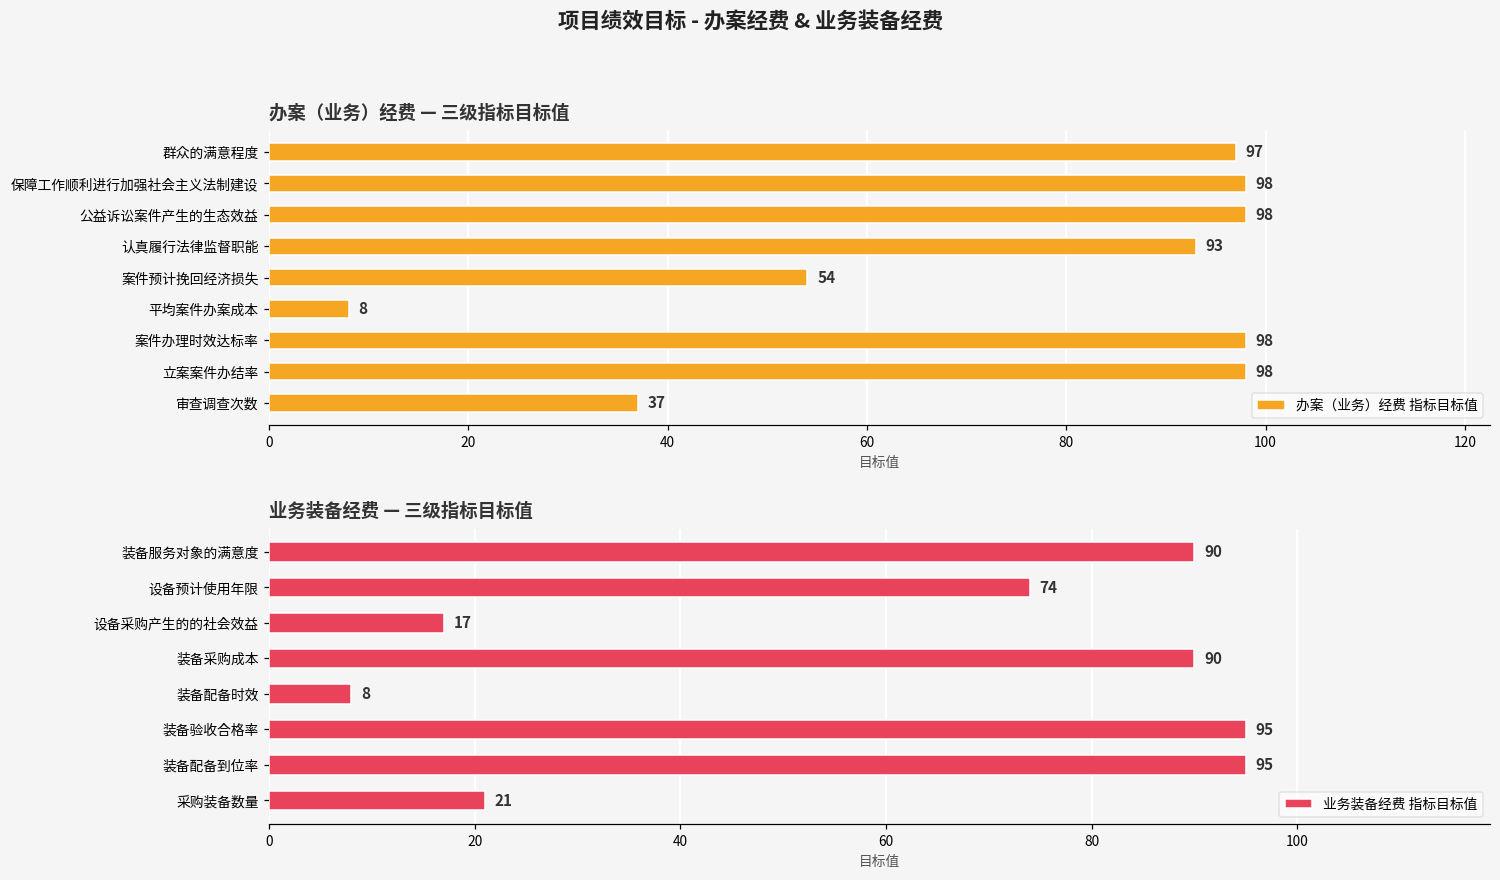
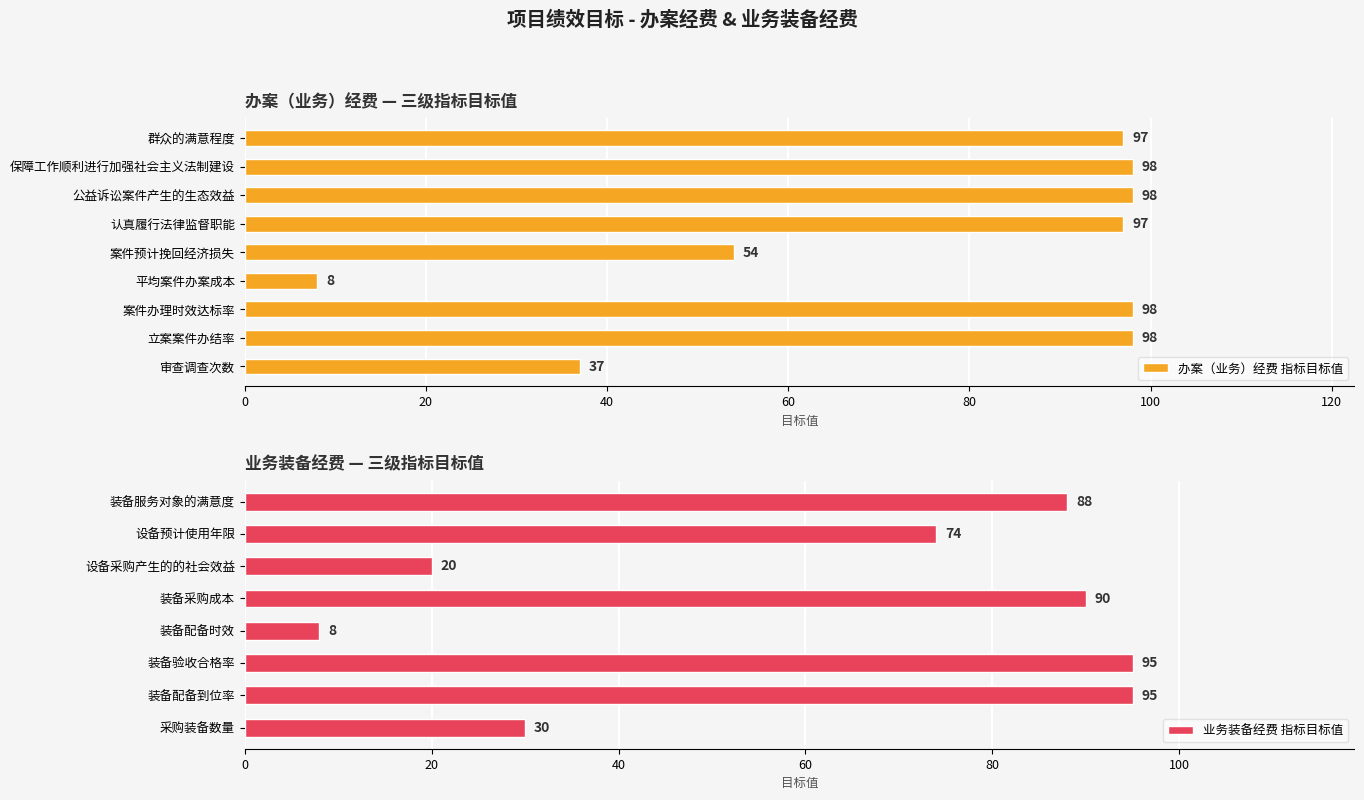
  {
    "办案（业务）经费 — 三级指标目标值": {
      "群众的满意程度": 97,
      "保障工作顺利进行加强社会主义法制建设": 98,
      "公益诉讼案件产生的生态效益": 98,
-     "认真履行法律监督职能": 93,
+     "认真履行法律监督职能": 97,
      "案件预计挽回经济损失": 54,
      "平均案件办案成本": 8,
      "案件办理时效达标率": 98,
      "立案案件办结率": 98,
      "审查调查次数": 37
    },
    "业务装备经费 — 三级指标目标值": {
-     "装备服务对象的满意度": 90,
+     "装备服务对象的满意度": 88,
      "设备预计使用年限": 74,
-     "设备采购产生的的社会效益": 17,
+     "设备采购产生的的社会效益": 20,
      "装备采购成本": 90,
      "装备配备时效": 8,
      "装备验收合格率": 95,
      "装备配备到位率": 95,
-     "采购装备数量": 21
+     "采购装备数量": 30
    }
  }
